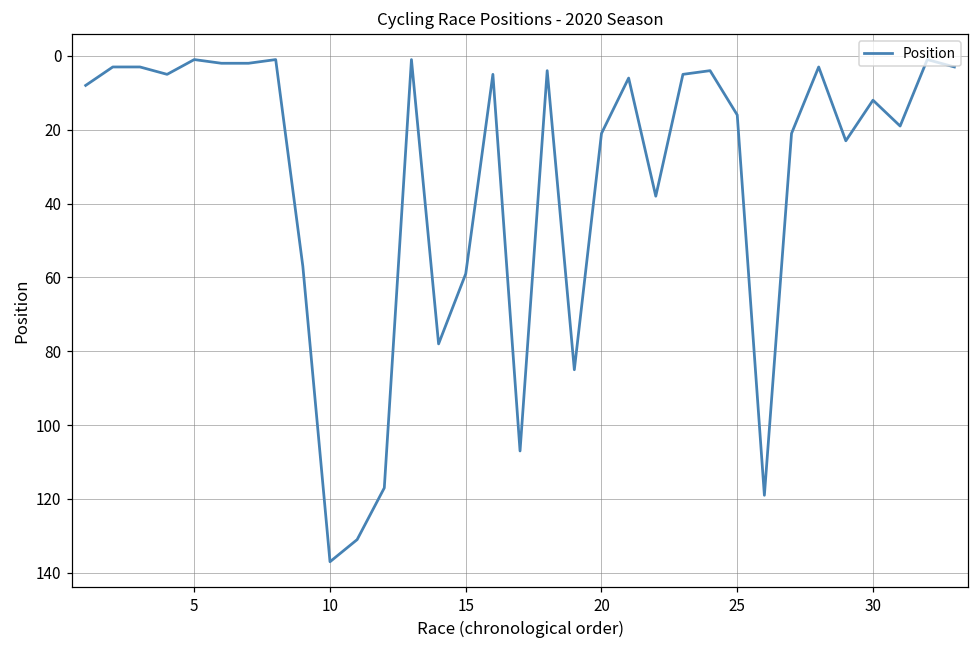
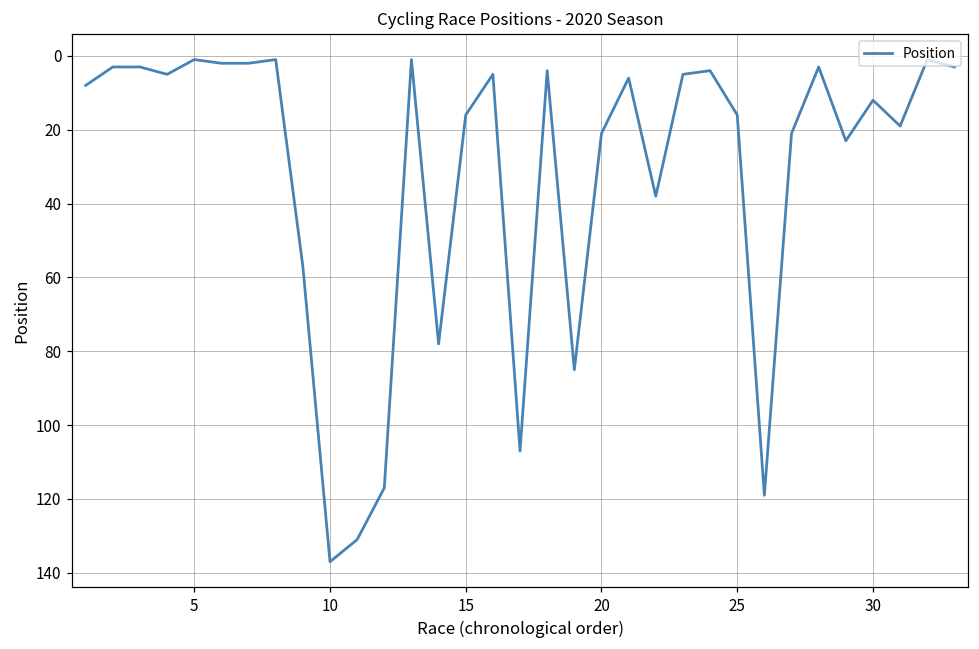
  {
    "5": 1,
    "10": 137,
-   "15": 59,
+   "15": 16,
    "20": 21,
    "25": 16,
    "30": 12
  }
